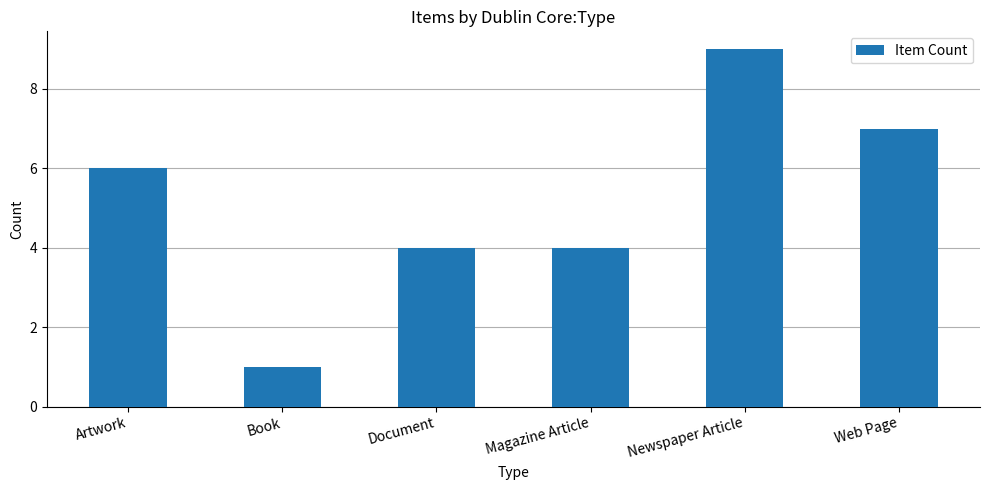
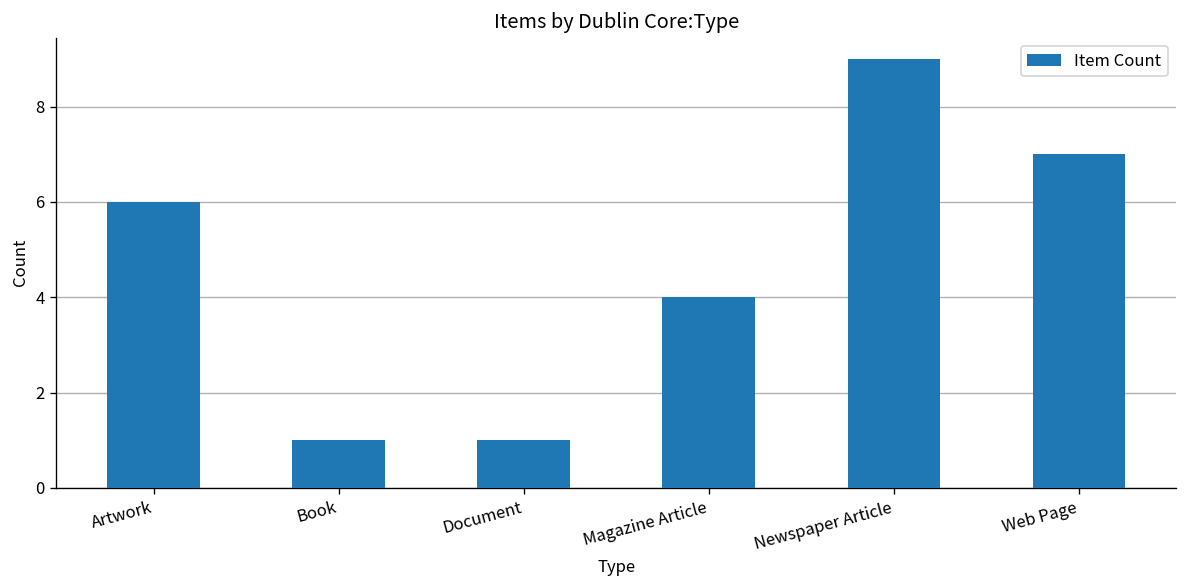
  {
    "Artwork": 6,
    "Book": 1,
-   "Document": 4,
+   "Document": 1,
    "Magazine Article": 4,
    "Newspaper Article": 9,
    "Web Page": 7
  }
